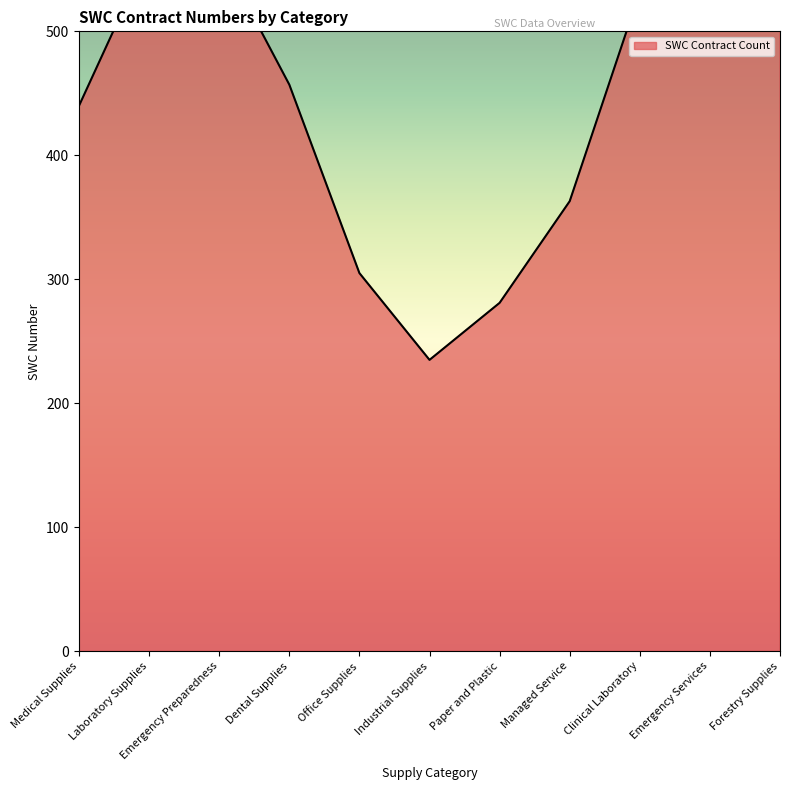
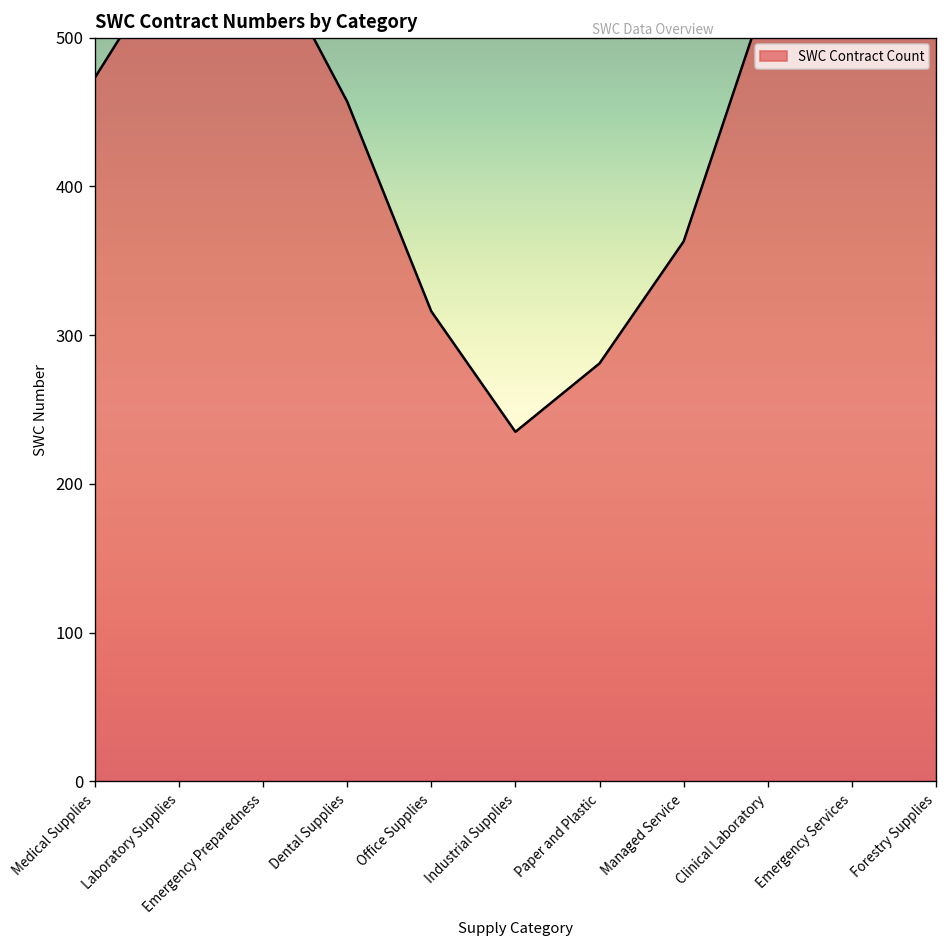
  {
-   "Medical Supplies": 440,
+   "Medical Supplies": 473,
    "Dental Supplies": 457,
-   "Office Supplies": 305,
+   "Office Supplies": 316,
    "Industrial Supplies": 235,
    "Paper and Plastic": 281,
    "Managed Service": 363
  }
